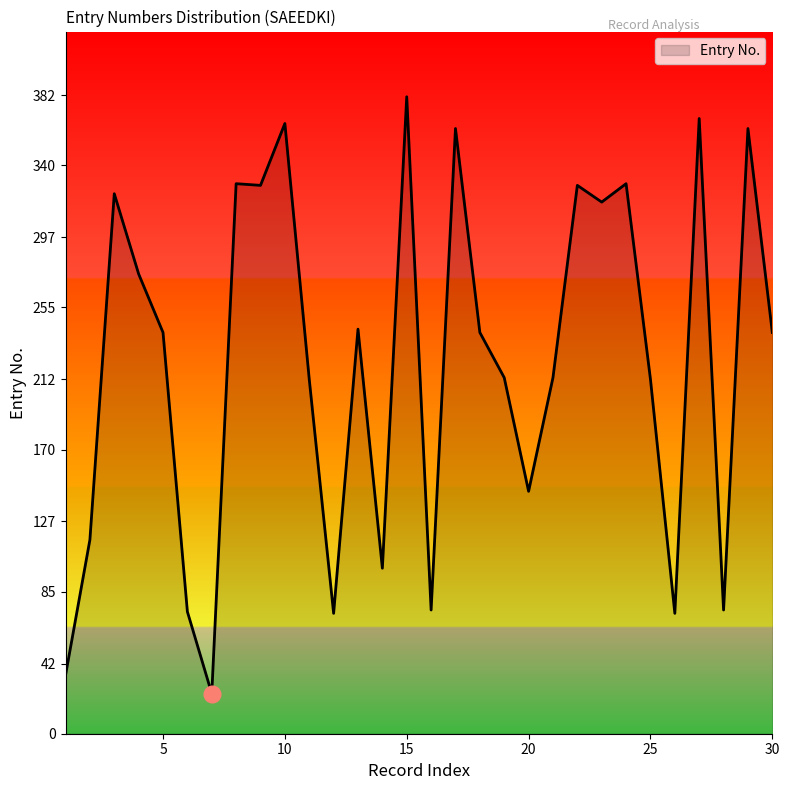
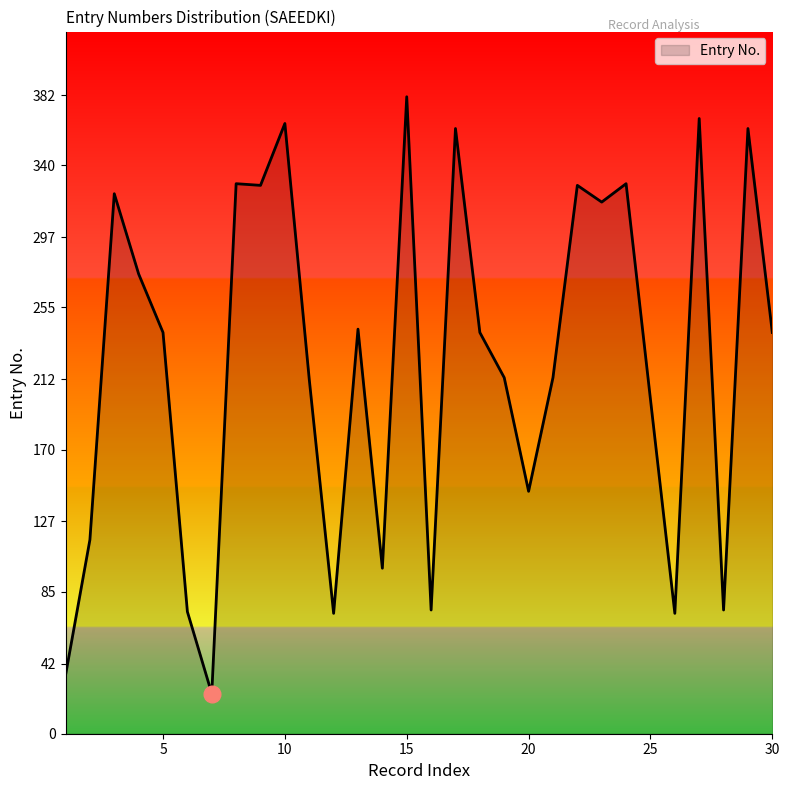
  {
    "Entry No.": {
      "5": 240,
      "10": 365,
      "15": 381,
      "20": 145,
-     "25": 212,
+     "25": 200,
      "30": 240
    }
  }
